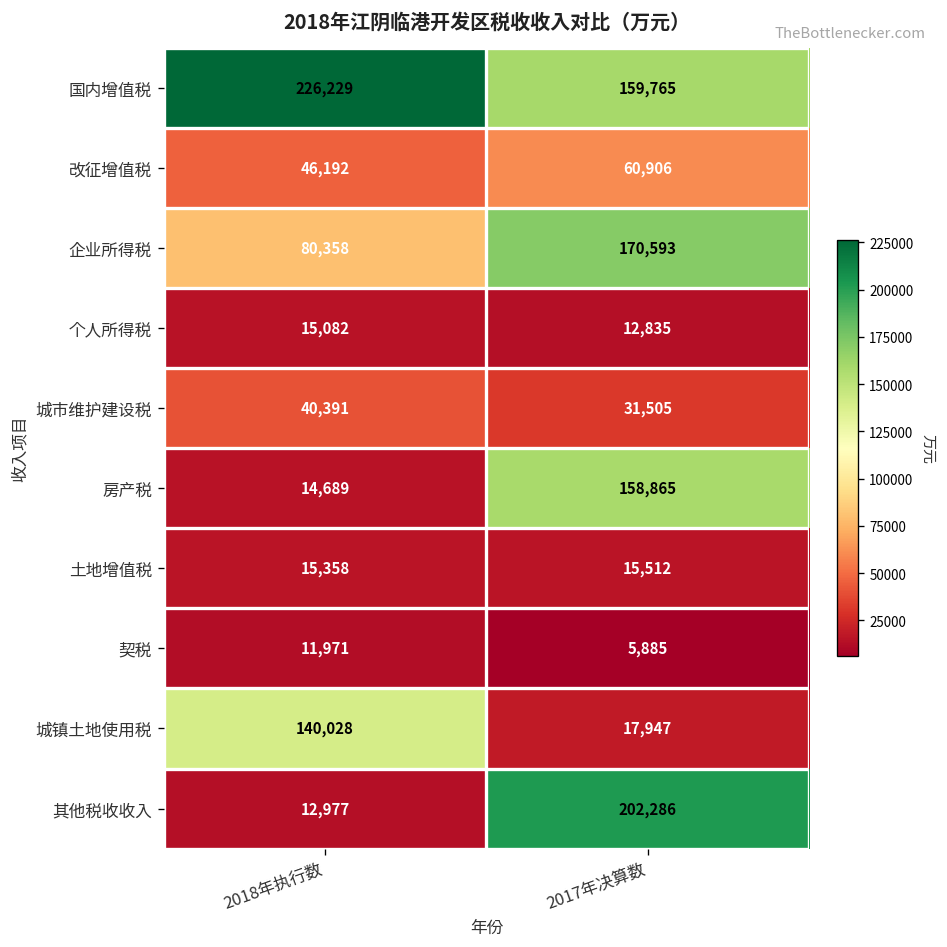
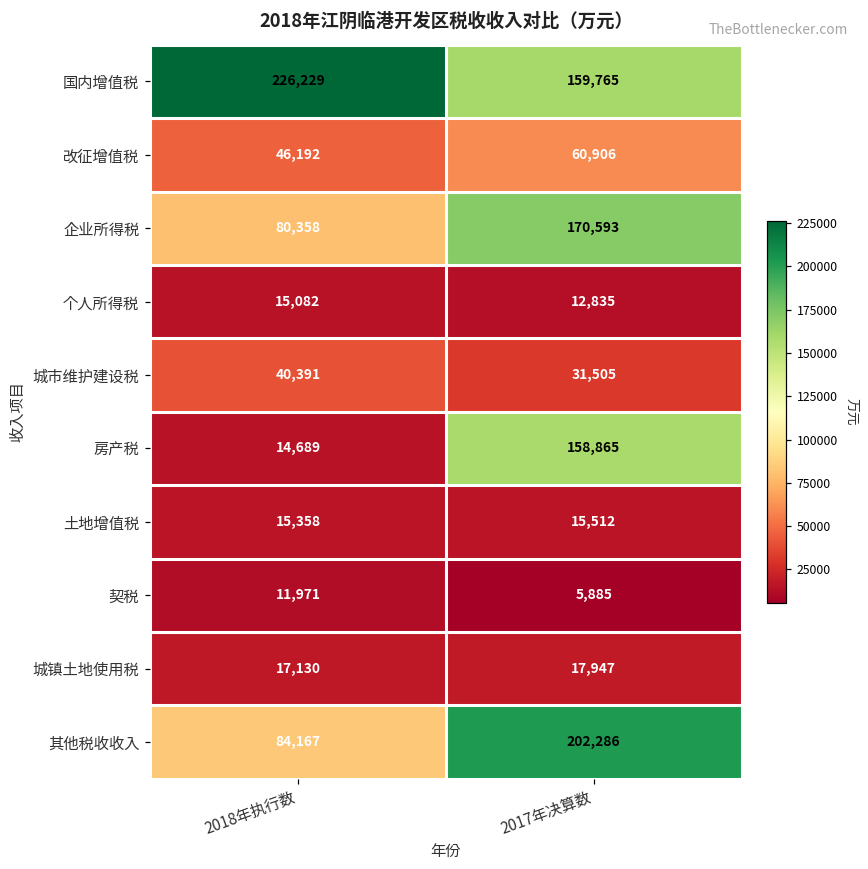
  {
    "国内增值税": {
      "2018年执行数": "226,229",
      "2017年决算数": "159,765"
    },
    "改征增值税": {
      "2018年执行数": "46,192",
      "2017年决算数": "60,906"
    },
    "企业所得税": {
      "2018年执行数": "80,358",
      "2017年决算数": "170,593"
    },
    "个人所得税": {
      "2018年执行数": "15,082",
      "2017年决算数": "12,835"
    },
    "城市维护建设税": {
      "2018年执行数": "40,391",
      "2017年决算数": "31,505"
    },
    "房产税": {
      "2018年执行数": "14,689",
      "2017年决算数": "158,865"
    },
    "土地增值税": {
      "2018年执行数": "15,358",
      "2017年决算数": "15,512"
    },
    "契税": {
      "2018年执行数": "11,971",
      "2017年决算数": "5,885"
    },
    "城镇土地使用税": {
-     "2018年执行数": "140,028",
+     "2018年执行数": "17,130",
      "2017年决算数": "17,947"
    },
    "其他税收收入": {
-     "2018年执行数": "12,977",
+     "2018年执行数": "84,167",
      "2017年决算数": "202,286"
    }
  }
